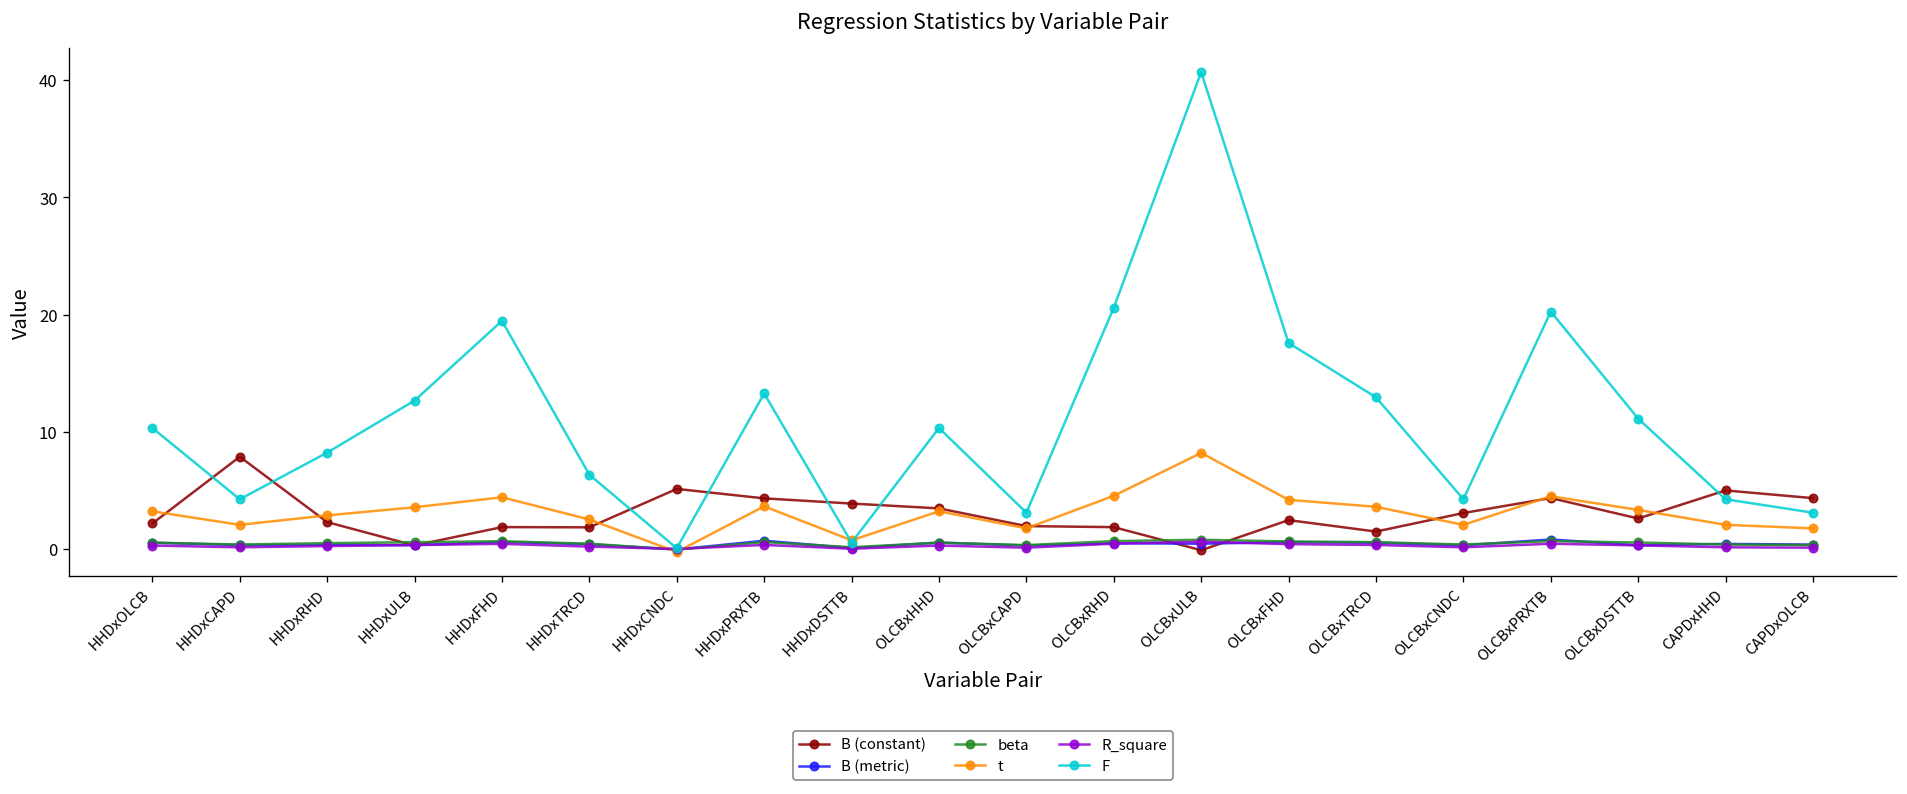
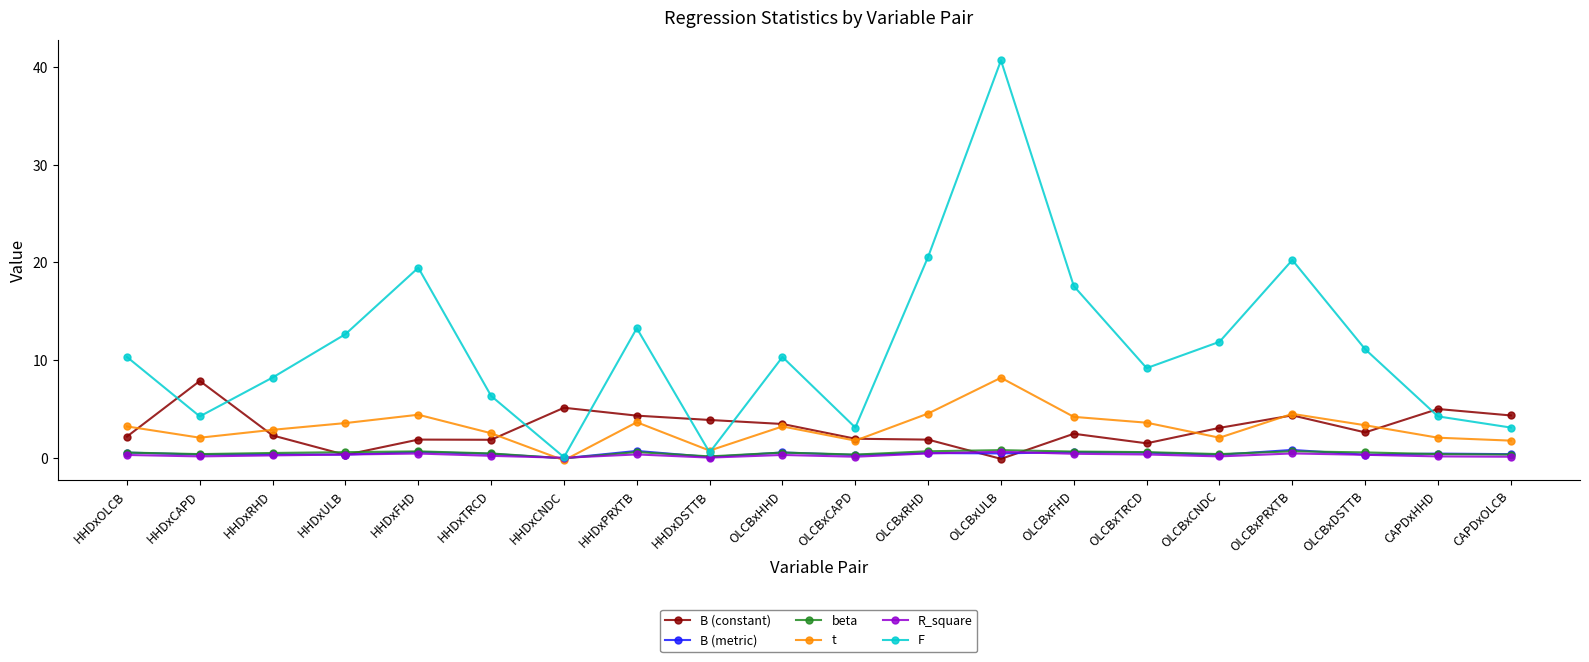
  {
    "B (constant)": {
      "HHDxOLCB": 2,
      "HHDxCAPD": 8,
      "HHDxRHD": 2,
      "HHDxFHD": 2,
      "HHDxTRCD": 2,
      "HHDxCNDC": 5,
      "HHDxPRXTB": 4,
      "HHDxDSTTB": 4,
      "OLCBxRHD": 2,
      "OLCBxULB": 0,
      "OLCBxFHD": 2,
      "OLCBxTRCD": 1,
      "OLCBxCNDC": 3,
      "OLCBxDSTTB": 3,
      "CAPDxHHD": 5,
      "CAPDxOLCB": 4
    },
    "t": {
      "HHDxOLCB": 3,
      "HHDxCAPD": 2,
      "HHDxRHD": 3,
      "HHDxULB": 4,
      "HHDxFHD": 4,
      "HHDxTRCD": 3,
      "HHDxPRXTB": 4,
      "OLCBxRHD": 5,
      "OLCBxULB": 8,
      "OLCBxFHD": 4,
      "OLCBxTRCD": 4,
      "OLCBxCNDC": 2,
      "OLCBxDSTTB": 3,
      "CAPDxHHD": 2,
      "CAPDxOLCB": 2
    },
    "F": {
      "HHDxOLCB": 10,
      "HHDxCAPD": 4,
      "HHDxRHD": 8,
      "HHDxULB": 13,
      "HHDxFHD": 19,
      "HHDxTRCD": 6,
      "HHDxPRXTB": 13,
      "OLCBxHHD": 10,
      "OLCBxCAPD": 3,
      "OLCBxRHD": 21,
      "OLCBxULB": 41,
      "OLCBxFHD": 18,
-     "OLCBxTRCD": 13,
-     "OLCBxCNDC": 4,
+     "OLCBxTRCD": 9,
+     "OLCBxCNDC": 12,
      "OLCBxPRXTB": 20,
      "OLCBxDSTTB": 11,
      "CAPDxHHD": 4,
      "CAPDxOLCB": 3
    }
  }
